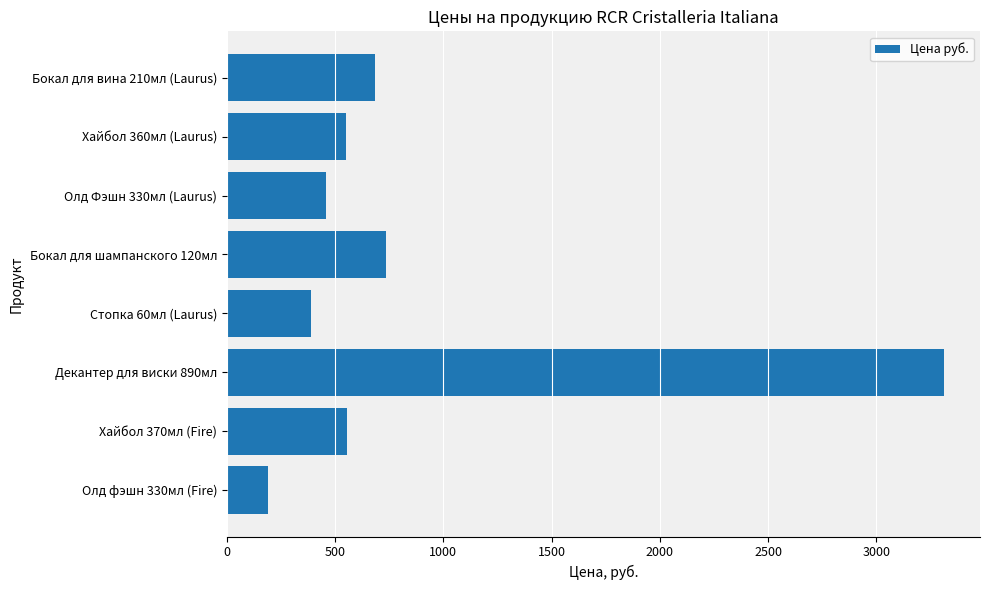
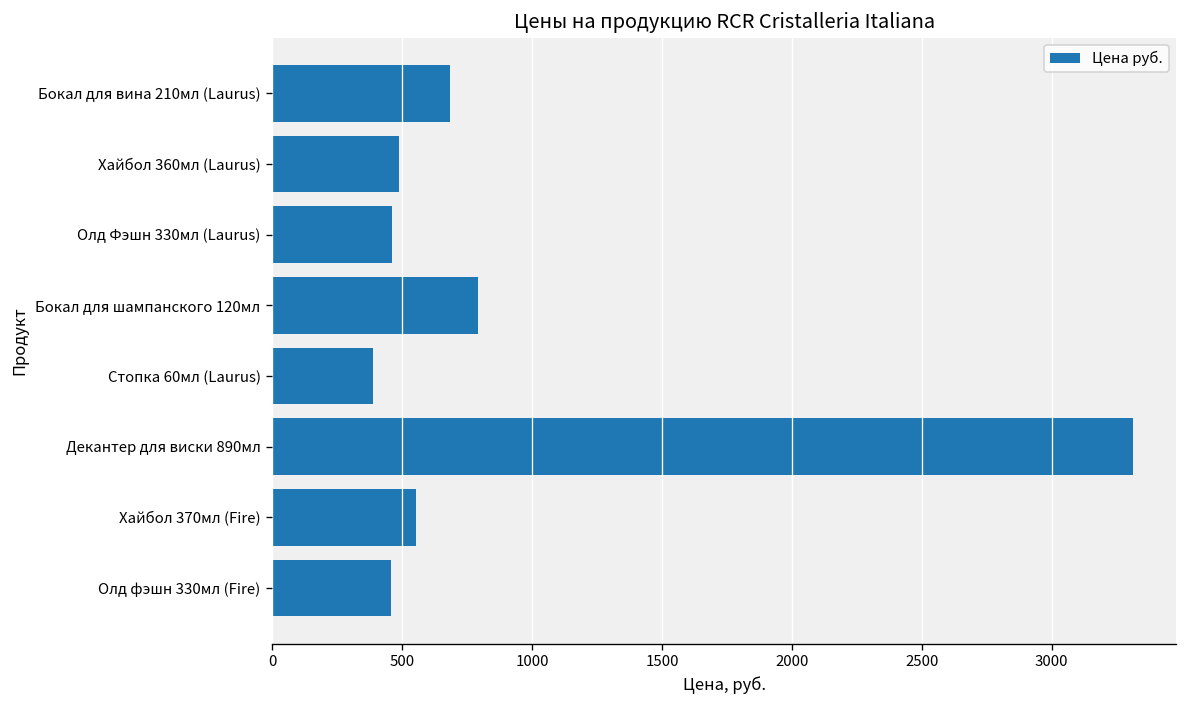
  {
    "Бокал для вина 210мл (Laurus)": 690,
-   "Хайбол 360мл (Laurus)": 550,
+   "Хайбол 360мл (Laurus)": 490,
    "Олд Фэшн 330мл (Laurus)": 460,
-   "Бокал для шампанского 120мл": 740,
+   "Бокал для шампанского 120мл": 790,
    "Стопка 60мл (Laurus)": 390,
    "Декантер для виски 890мл": 3310,
    "Хайбол 370мл (Fire)": 550,
-   "Олд фэшн 330мл (Fire)": 190
+   "Олд фэшн 330мл (Fire)": 460
  }
